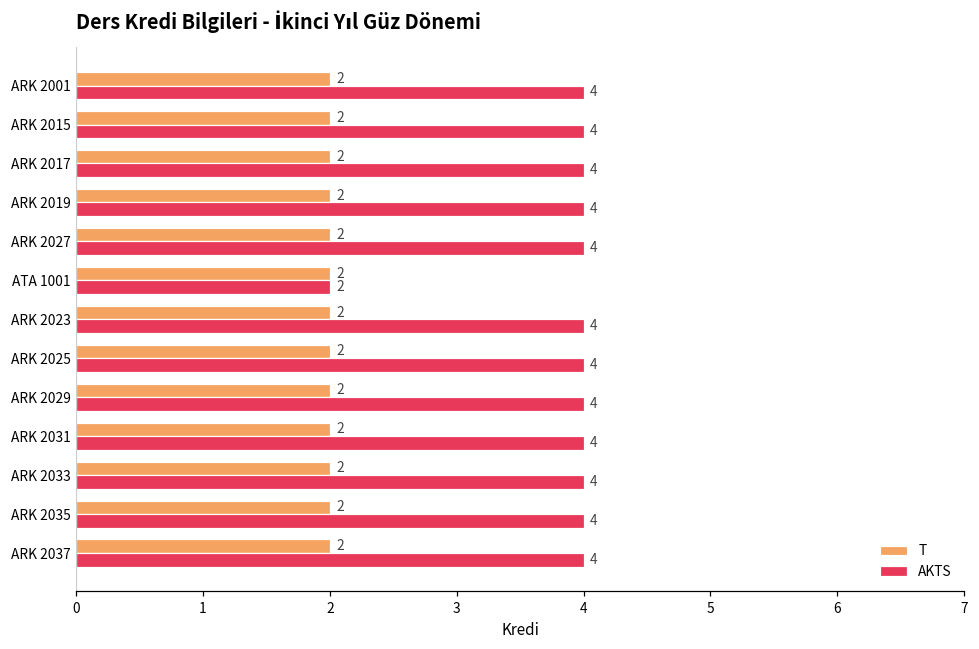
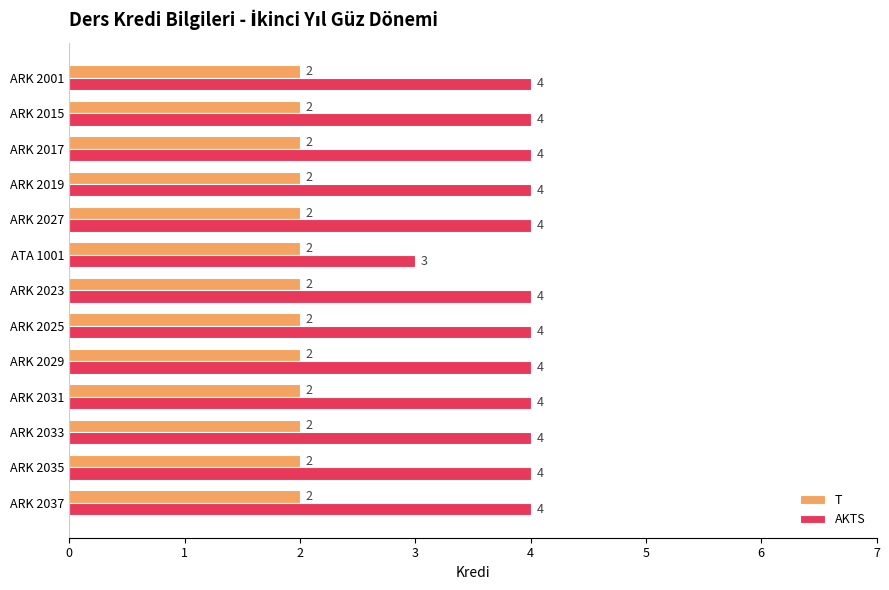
  {
    "T": {
      "ARK 2001": 2,
      "ARK 2015": 2,
      "ARK 2017": 2,
      "ARK 2019": 2,
      "ARK 2027": 2,
      "ATA 1001": 2,
      "ARK 2023": 2,
      "ARK 2025": 2,
      "ARK 2029": 2,
      "ARK 2031": 2,
      "ARK 2033": 2,
      "ARK 2035": 2,
      "ARK 2037": 2
    },
    "AKTS": {
      "ARK 2001": 4,
      "ARK 2015": 4,
      "ARK 2017": 4,
      "ARK 2019": 4,
      "ARK 2027": 4,
-     "ATA 1001": 2,
+     "ATA 1001": 3,
      "ARK 2023": 4,
      "ARK 2025": 4,
      "ARK 2029": 4,
      "ARK 2031": 4,
      "ARK 2033": 4,
      "ARK 2035": 4,
      "ARK 2037": 4
    }
  }
